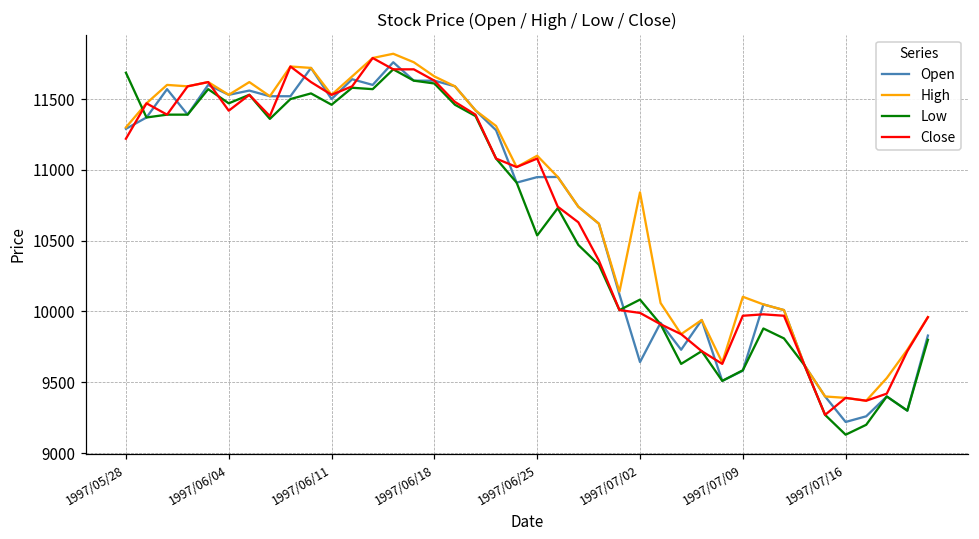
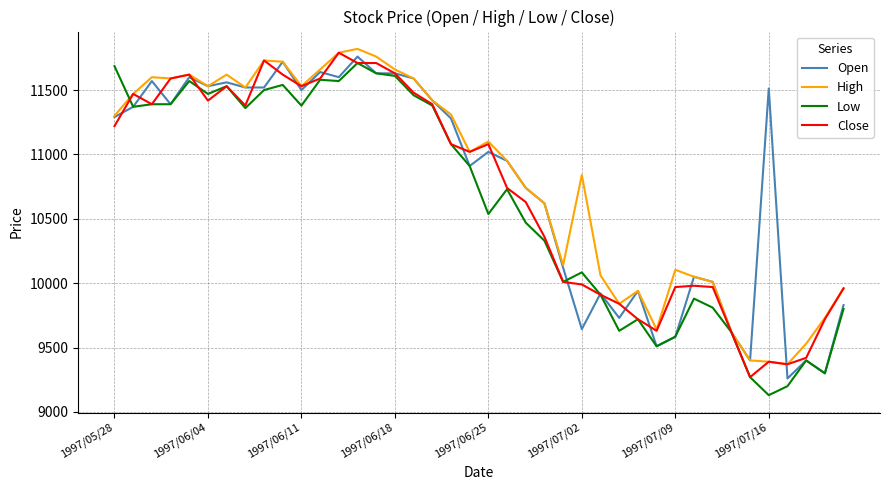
  {
    "Open": {
      "1997/06/11": 11500,
-     "1997/06/25": 10950,
+     "1997/06/25": 11020,
      "1997/07/02": 9640,
-     "1997/07/16": 9220
+     "1997/07/16": 11510
    },
    "High": {
      "1997/06/18": 11660,
      "1997/07/02": 10840,
      "1997/07/09": 10100
    },
    "Low": {
      "1997/05/28": 11690,
      "1997/06/04": 11470,
-     "1997/06/11": 11460,
+     "1997/06/11": 11380,
      "1997/06/18": 11610,
      "1997/06/25": 10540,
      "1997/07/02": 10080,
      "1997/07/16": 9130
    },
    "Close": {
      "1997/05/28": 11220,
      "1997/06/04": 11420,
      "1997/07/02": 9990,
      "1997/07/09": 9970
    }
  }
